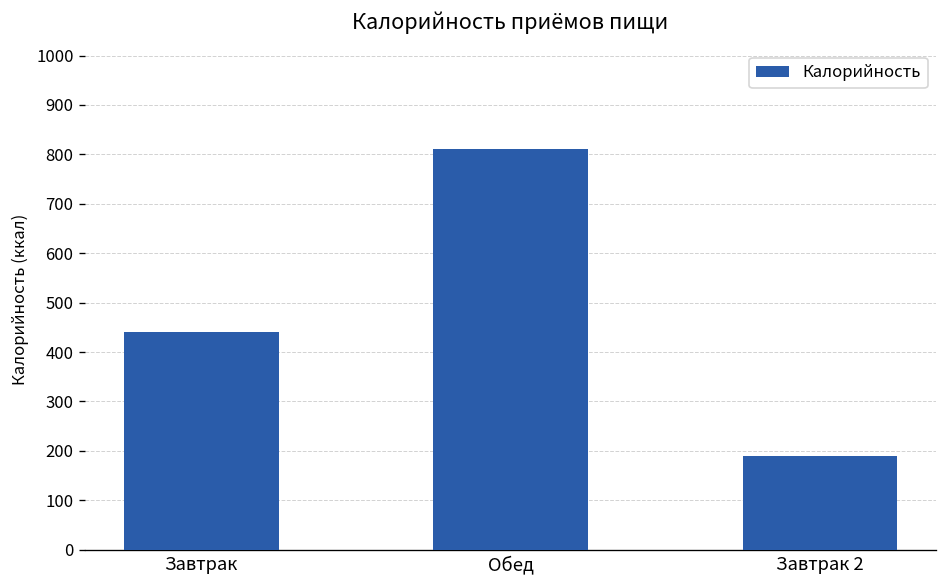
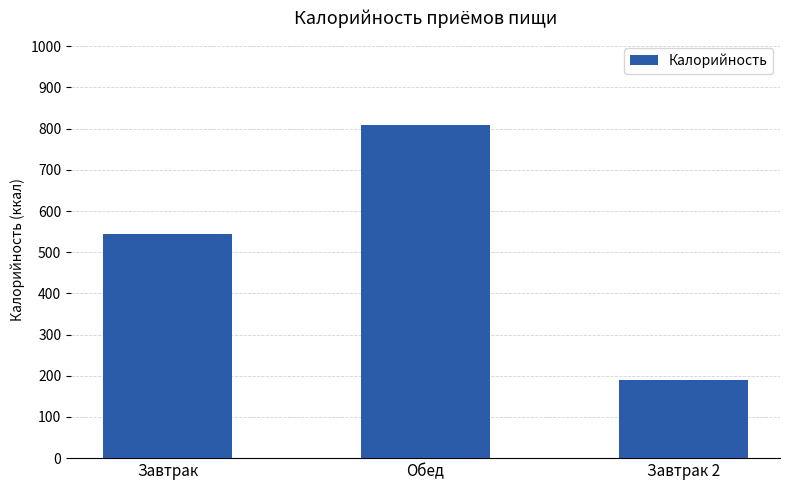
  {
-   "Завтрак": 440,
+   "Завтрак": 550,
    "Обед": 810,
    "Завтрак 2": 190
  }
